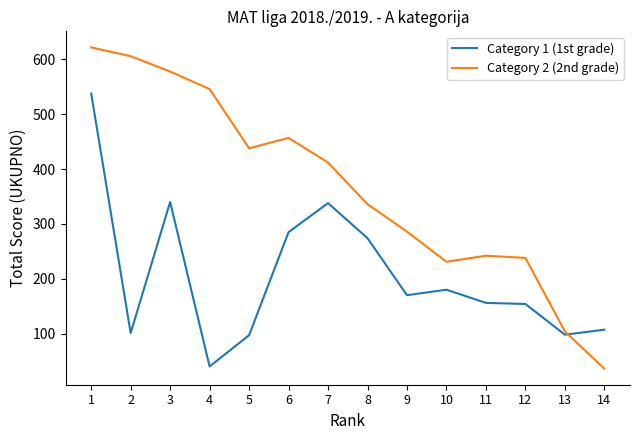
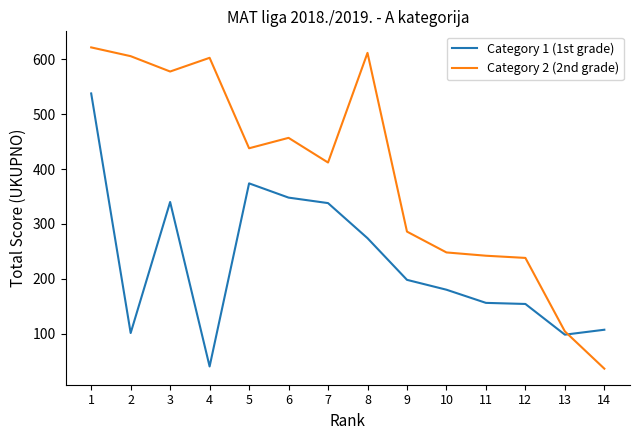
  {
    "Category 1 (1st grade)": {
      "1": 540,
      "2": 100,
      "3": 340,
      "4": 40,
-     "5": 100,
-     "6": 290,
+     "5": 370,
+     "6": 350,
      "7": 340,
      "8": 270,
-     "9": 170,
+     "9": 200,
      "10": 180,
      "11": 160,
      "12": 150,
      "13": 100,
      "14": 110
    },
    "Category 2 (2nd grade)": {
      "1": 620,
      "2": 610,
      "3": 580,
-     "4": 550,
+     "4": 600,
      "5": 440,
      "6": 460,
      "7": 410,
-     "8": 340,
+     "8": 610,
      "9": 290,
-     "10": 230,
+     "10": 250,
      "11": 240,
      "12": 240,
      "13": 100,
      "14": 40
    }
  }
